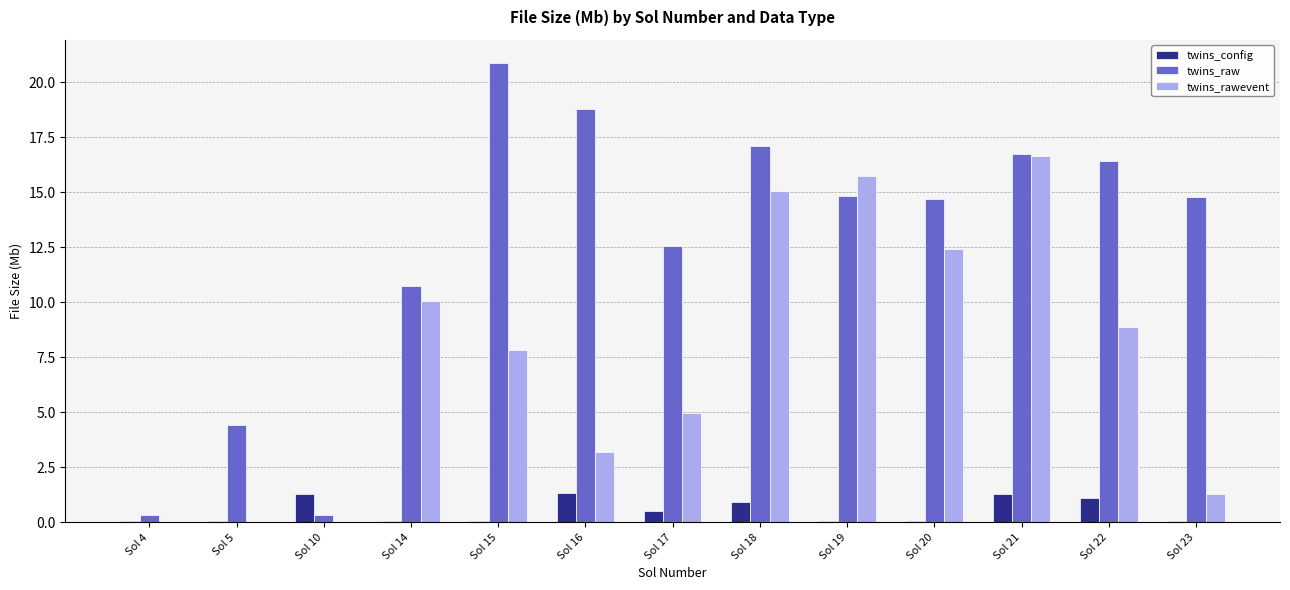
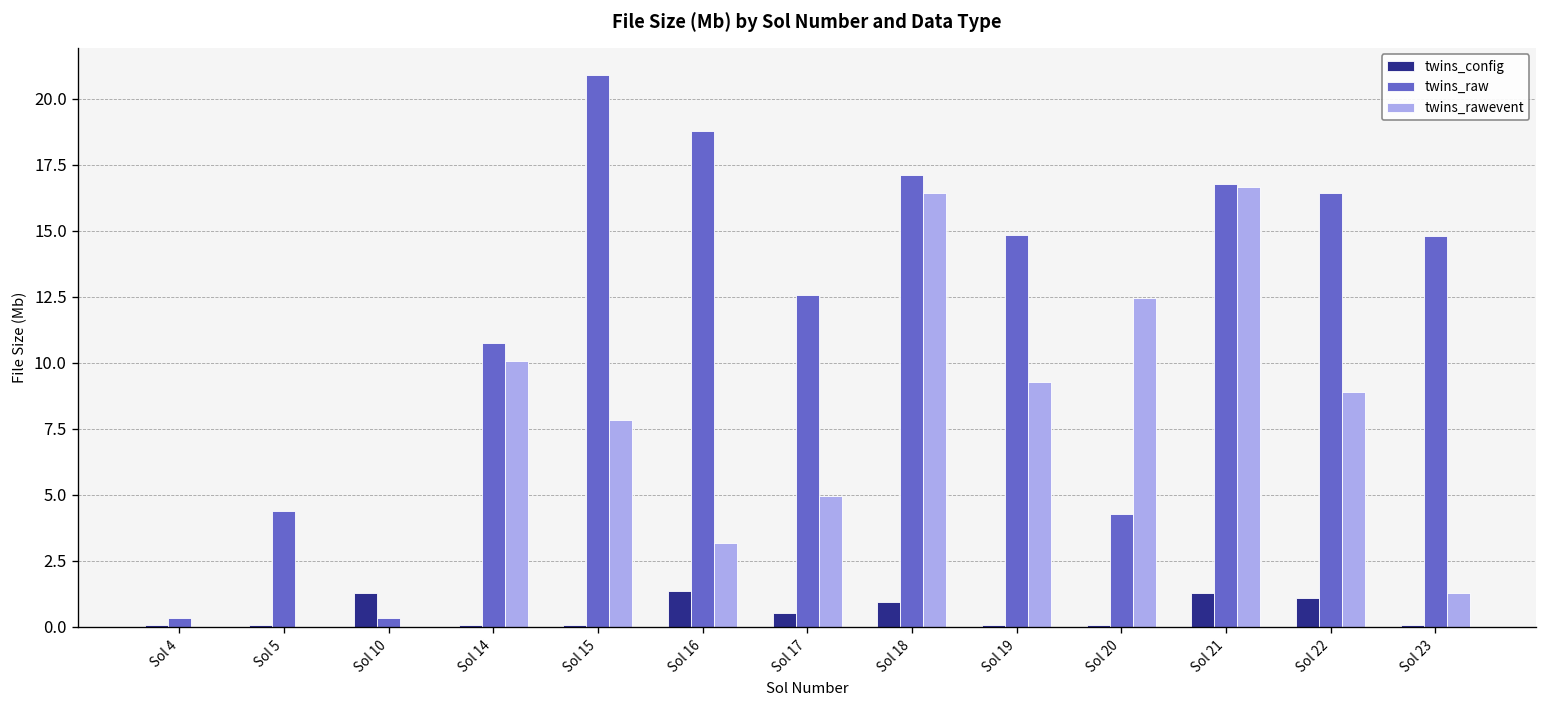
  {
    "twins_config": {
      "Sol 10": 1.3,
      "Sol 16": 1.3,
      "Sol 17": 0.5,
      "Sol 18": 0.9,
      "Sol 21": 1.3,
      "Sol 22": 1.1
    },
    "twins_raw": {
      "Sol 4": 0.4,
      "Sol 5": 4.4,
      "Sol 10": 0.3,
      "Sol 14": 10.8,
      "Sol 15": 20.9,
      "Sol 16": 18.8,
      "Sol 17": 12.6,
      "Sol 18": 17.1,
      "Sol 19": 14.8,
-     "Sol 20": 14.7,
+     "Sol 20": 4.3,
      "Sol 21": 16.8,
      "Sol 22": 16.4,
      "Sol 23": 14.8
    },
    "twins_rawevent": {
      "Sol 4": 0.0,
      "Sol 5": 0.0,
      "Sol 10": 0.0,
      "Sol 14": 10.1,
      "Sol 15": 7.8,
      "Sol 16": 3.2,
      "Sol 17": 5.0,
-     "Sol 18": 15.0,
-     "Sol 19": 15.7,
+     "Sol 18": 16.4,
+     "Sol 19": 9.3,
      "Sol 20": 12.4,
      "Sol 21": 16.7,
      "Sol 22": 8.9,
      "Sol 23": 1.3
    }
  }
